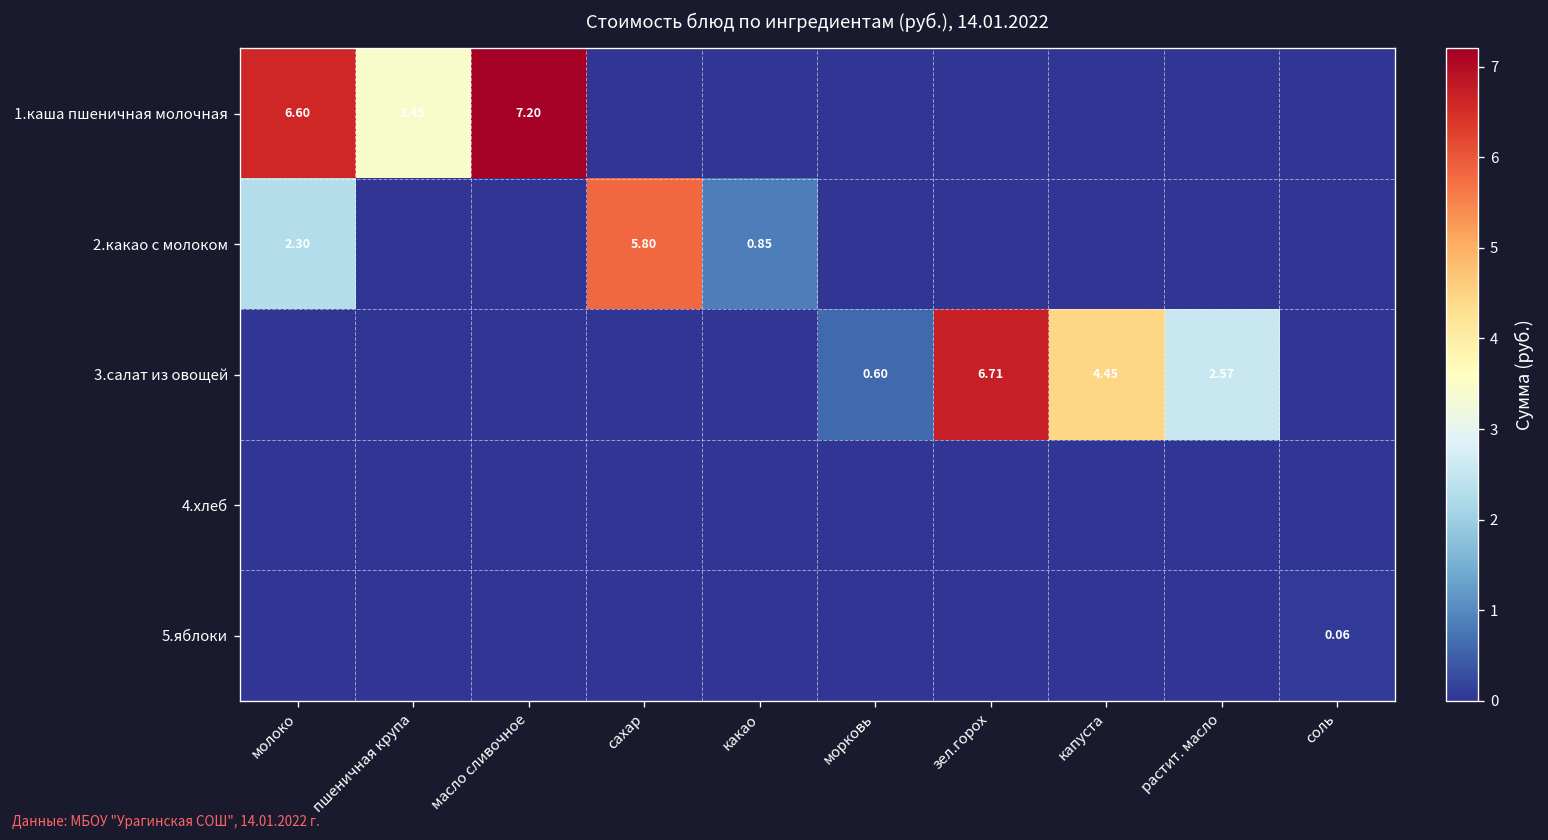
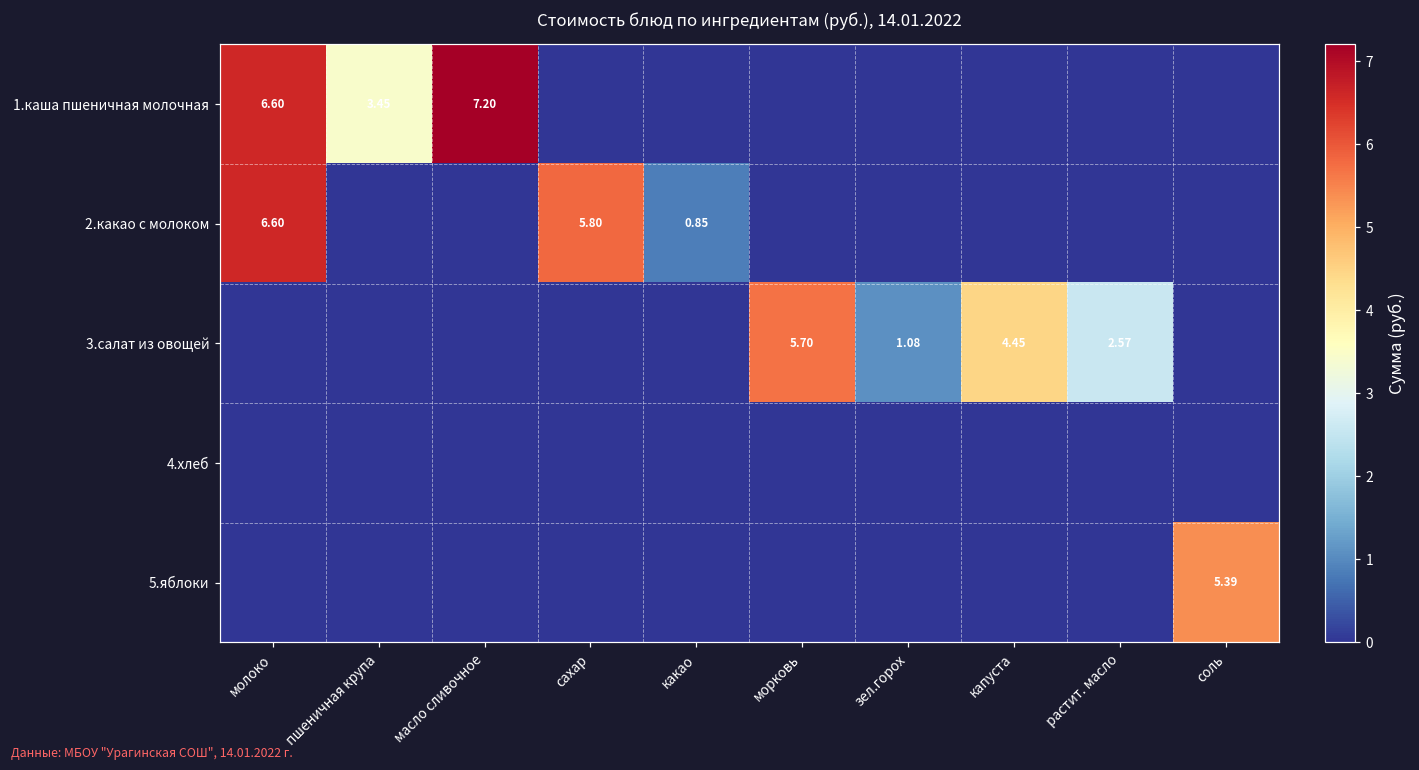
  {
    "1.каша пшеничная молочная": {
      "молоко": 6.60,
      "пшеничная крупа": 3.45,
      "масло сливочное": 7.20
    },
    "2.какао с молоком": {
-     "молоко": 2.30,
+     "молоко": 6.60,
      "сахар": 5.80,
      "какао": 0.85
    },
    "3.салат из овощей": {
-     "морковь": 0.60,
-     "зел.горох": 6.71,
+     "морковь": 5.70,
+     "зел.горох": 1.08,
      "капуста": 4.45,
      "растит. масло": 2.57
    },
    "5.яблоки": {
-     "соль": 0.06
+     "соль": 5.39
    }
  }
